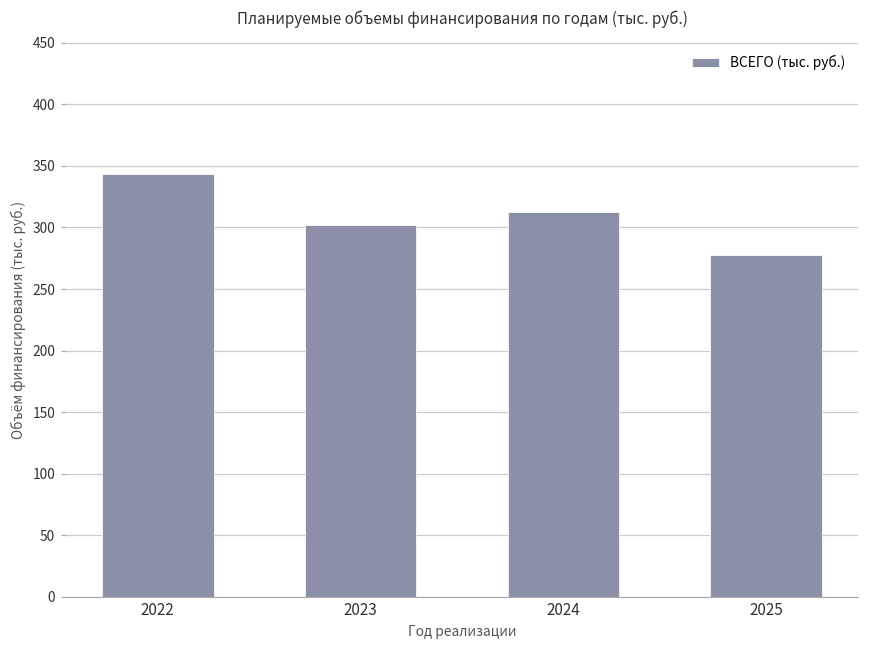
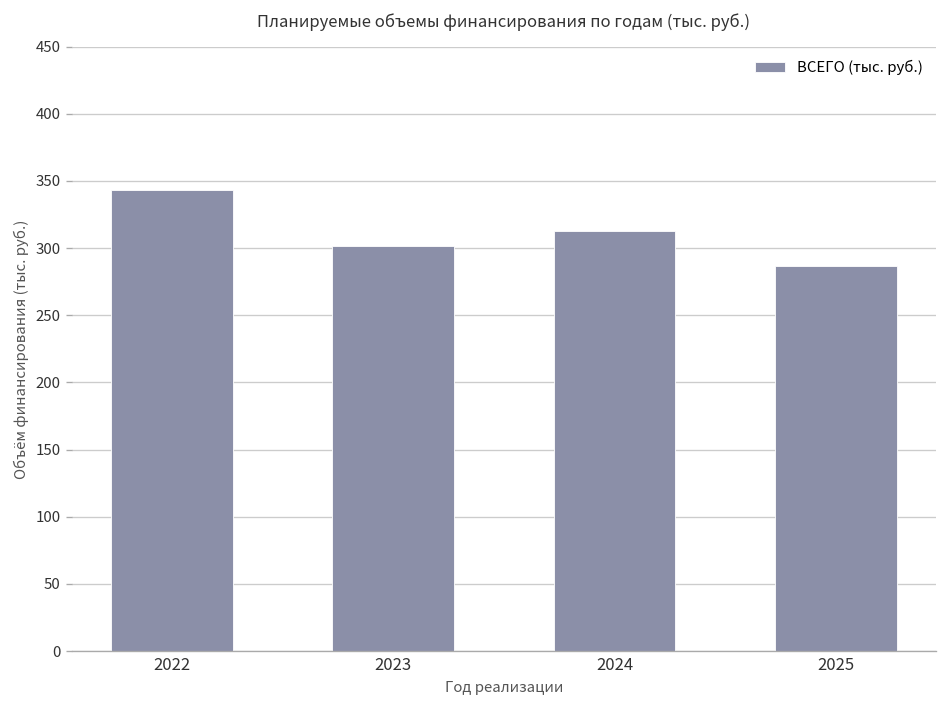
  {
    "2022": 344,
    "2023": 302,
    "2024": 313,
-   "2025": 278
+   "2025": 286
  }
